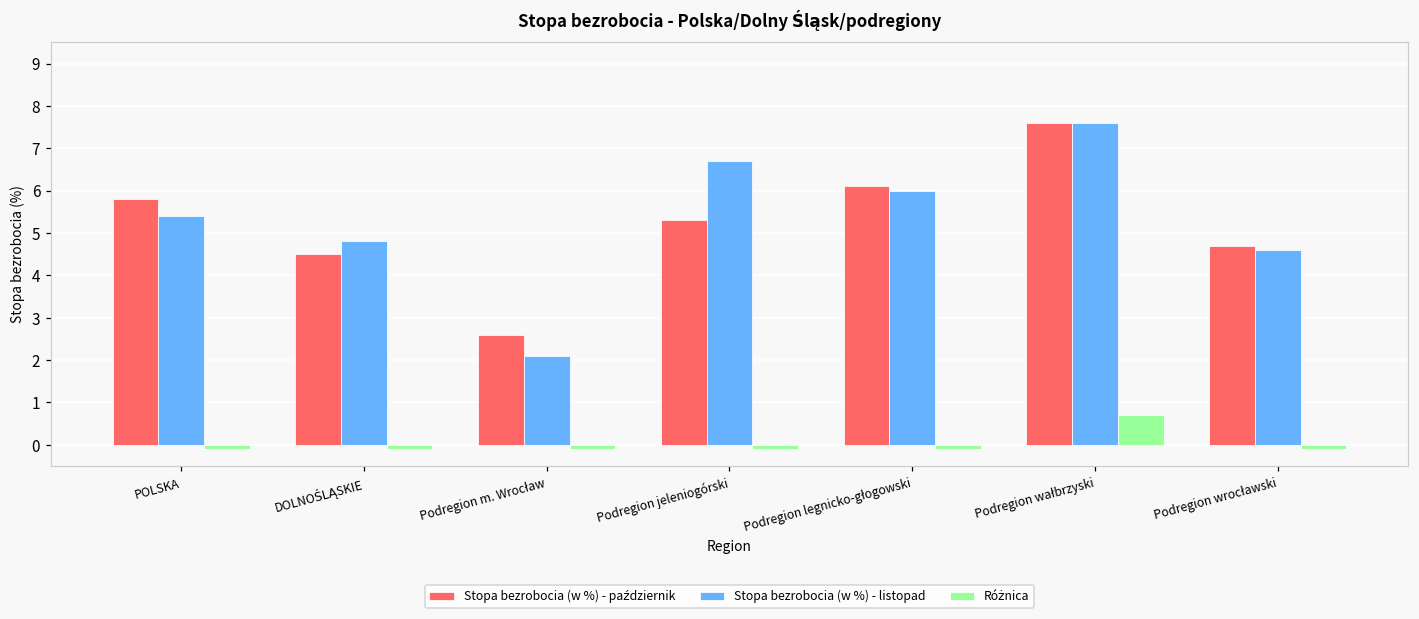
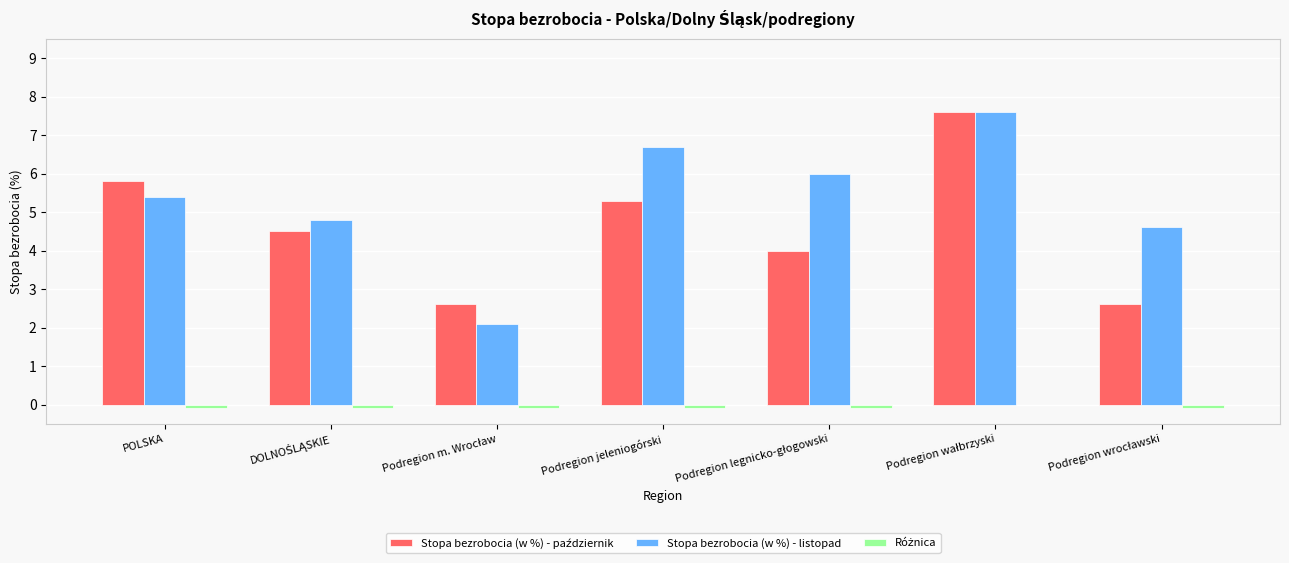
  {
    "Stopa bezrobocia (w %) - październik": {
      "POLSKA": 5.8,
      "DOLNOŚLĄSKIE": 4.5,
      "Podregion m. Wrocław": 2.6,
      "Podregion jeleniogórski": 5.3,
-     "Podregion legnicko-głogowski": 6.1,
+     "Podregion legnicko-głogowski": 4.0,
      "Podregion wałbrzyski": 7.6,
-     "Podregion wrocławski": 4.7
+     "Podregion wrocławski": 2.6
    },
    "Stopa bezrobocia (w %) - listopad": {
      "POLSKA": 5.4,
      "DOLNOŚLĄSKIE": 4.8,
      "Podregion m. Wrocław": 2.1,
      "Podregion jeleniogórski": 6.7,
      "Podregion legnicko-głogowski": 6.0,
      "Podregion wałbrzyski": 7.6,
      "Podregion wrocławski": 4.6
    },
    "Różnica": {
      "POLSKA": -0.1,
      "DOLNOŚLĄSKIE": -0.1,
      "Podregion m. Wrocław": -0.1,
      "Podregion jeleniogórski": -0.1,
      "Podregion legnicko-głogowski": -0.1,
-     "Podregion wałbrzyski": 0.7,
+     "Podregion wałbrzyski": 0.0,
      "Podregion wrocławski": -0.1
    }
  }
